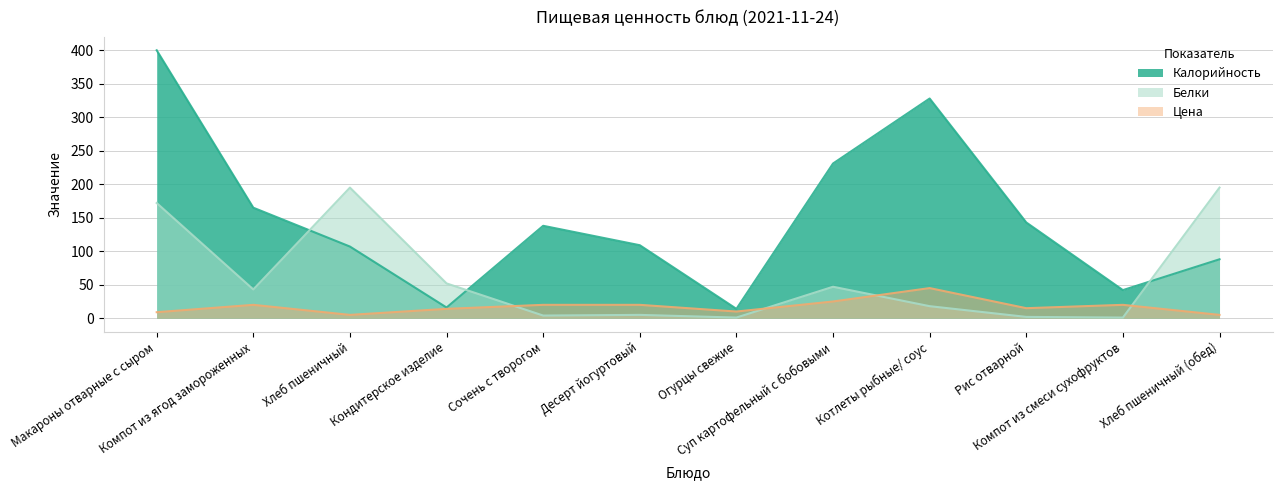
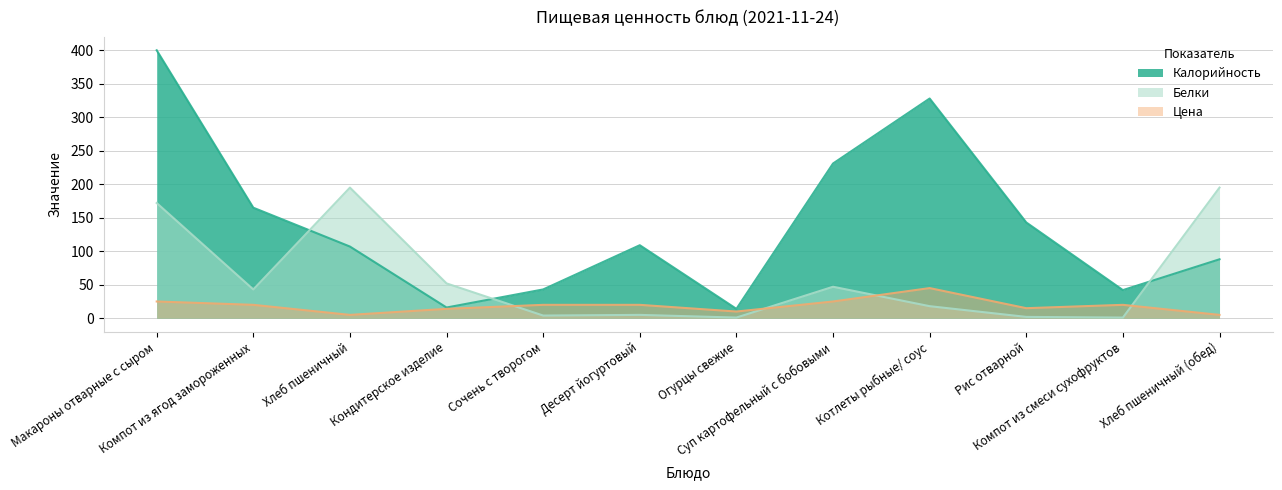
  {
    "Калорийность": {
      "Макароны отварные с сыром": 400,
      "Компот из ягод замороженных": 170,
      "Хлеб пшеничный": 110,
-     "Сочень с творогом": 140,
+     "Сочень с творогом": 40,
      "Десерт йогуртовый": 110,
      "Огурцы свежие": 10,
      "Суп картофельный с бобовыми": 230,
      "Котлеты рыбные/ соус": 330,
      "Рис отварной": 140,
      "Компот из смеси сухофруктов": 40,
      "Хлеб пшеничный (обед)": 90
    },
    "Белки": {
      "Макароны отварные с сыром": 170,
      "Компот из ягод замороженных": 40,
      "Хлеб пшеничный": 200,
      "Кондитерское изделие": 50,
      "Сочень с творогом": 0,
      "Десерт йогуртовый": 10,
      "Огурцы свежие": 0,
      "Суп картофельный с бобовыми": 50,
      "Котлеты рыбные/ соус": 20,
      "Рис отварной": 0,
      "Компот из смеси сухофруктов": 0,
      "Хлеб пшеничный (обед)": 200
    },
    "Цена": {
-     "Макароны отварные с сыром": 10,
+     "Макароны отварные с сыром": 30,
      "Компот из ягод замороженных": 20,
      "Хлеб пшеничный": 10,
      "Сочень с творогом": 20,
      "Десерт йогуртовый": 20,
      "Огурцы свежие": 10,
      "Суп картофельный с бобовыми": 30,
      "Котлеты рыбные/ соус": 50,
      "Рис отварной": 20,
      "Компот из смеси сухофруктов": 20,
      "Хлеб пшеничный (обед)": 10
    }
  }
